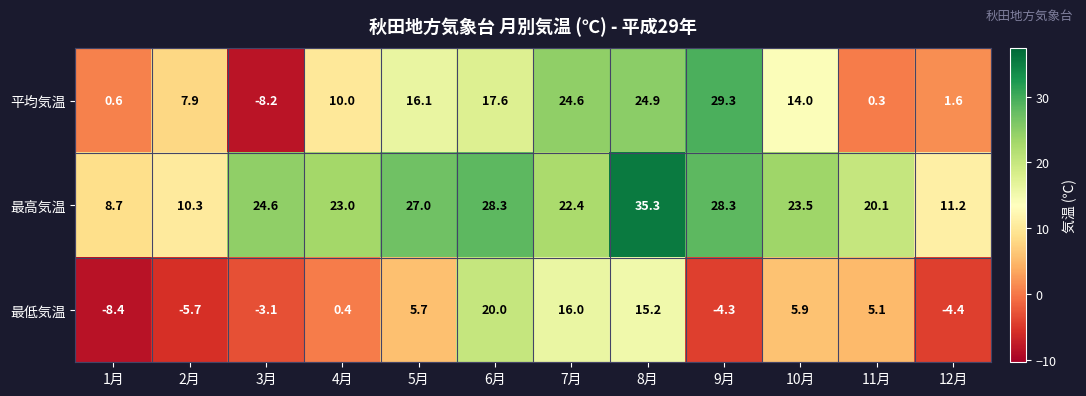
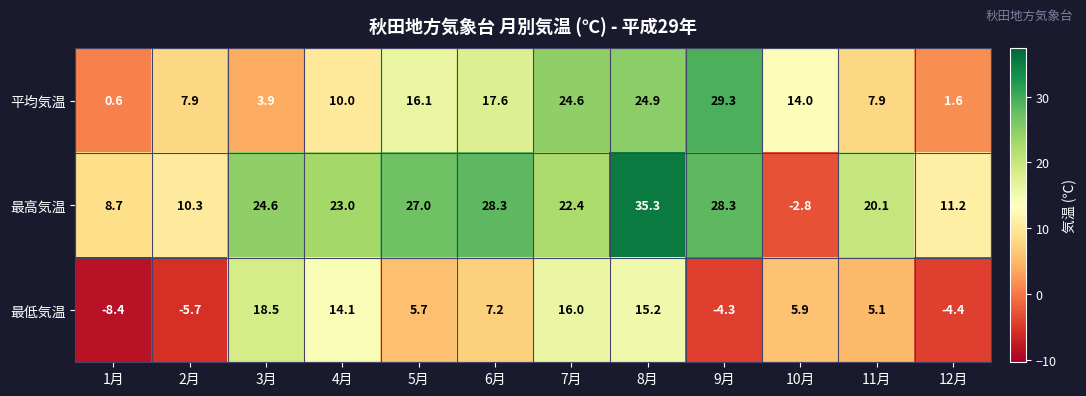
  {
    "平均気温": {
      "1月": 0.6,
      "2月": 7.9,
-     "3月": -8.2,
+     "3月": 3.9,
      "4月": 10.0,
      "5月": 16.1,
      "6月": 17.6,
      "7月": 24.6,
      "8月": 24.9,
      "9月": 29.3,
      "10月": 14.0,
-     "11月": 0.3,
+     "11月": 7.9,
      "12月": 1.6
    },
    "最高気温": {
      "1月": 8.7,
      "2月": 10.3,
      "3月": 24.6,
      "4月": 23.0,
      "5月": 27.0,
      "6月": 28.3,
      "7月": 22.4,
      "8月": 35.3,
      "9月": 28.3,
-     "10月": 23.5,
+     "10月": -2.8,
      "11月": 20.1,
      "12月": 11.2
    },
    "最低気温": {
      "1月": -8.4,
      "2月": -5.7,
-     "3月": -3.1,
-     "4月": 0.4,
+     "3月": 18.5,
+     "4月": 14.1,
      "5月": 5.7,
-     "6月": 20.0,
+     "6月": 7.2,
      "7月": 16.0,
      "8月": 15.2,
      "9月": -4.3,
      "10月": 5.9,
      "11月": 5.1,
      "12月": -4.4
    }
  }
